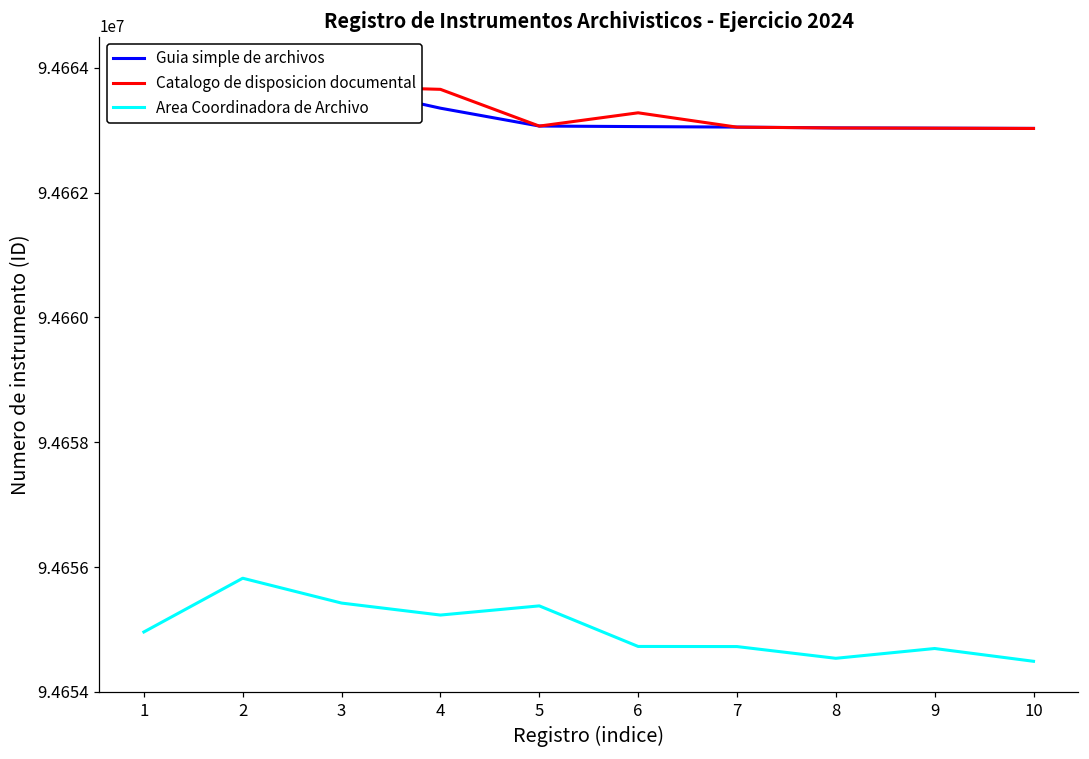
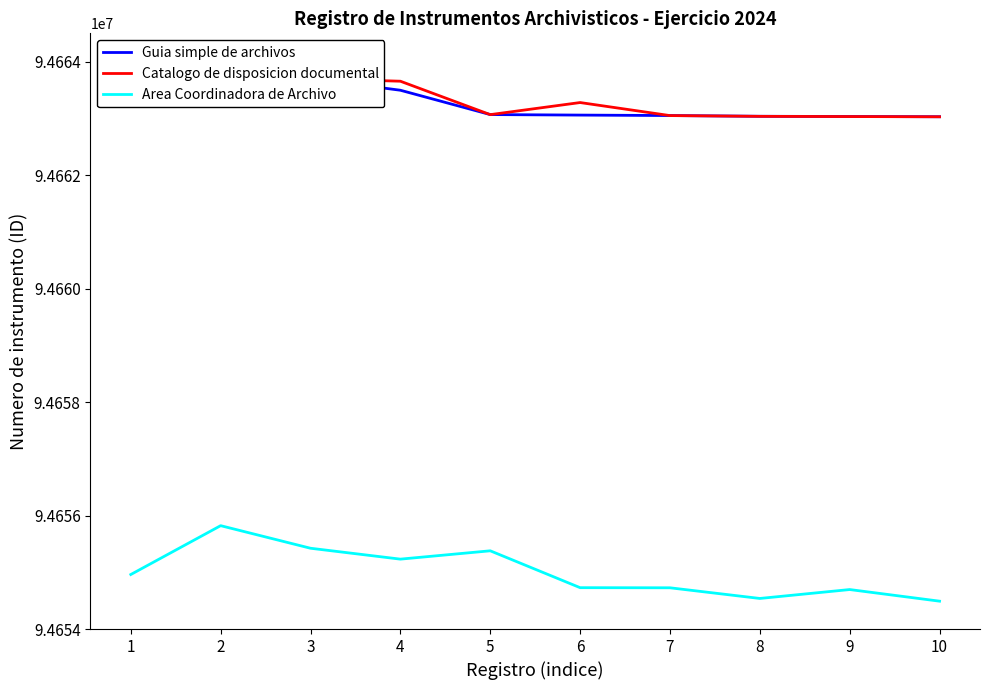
  {
    "Guia simple de archivos": {
-     "4": 94663400,
+     "4": 94663500,
      "6": 94663100
    },
    "Catalogo de disposicion documental": {
      "4": 94663700,
      "6": 94663300
    },
    "Area Coordinadora de Archivo": {
      "1": 94655000,
      "2": 94655800,
      "3": 94655400,
      "4": 94655200,
      "5": 94655400,
      "6": 94654700,
      "7": 94654700,
      "8": 94654500,
      "9": 94654700,
      "10": 94654500
    }
  }
